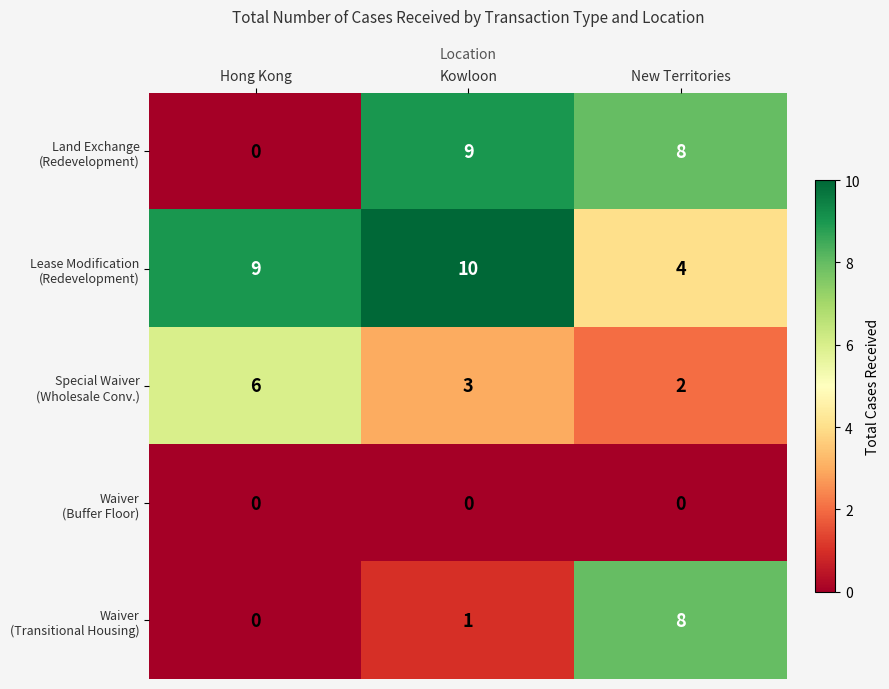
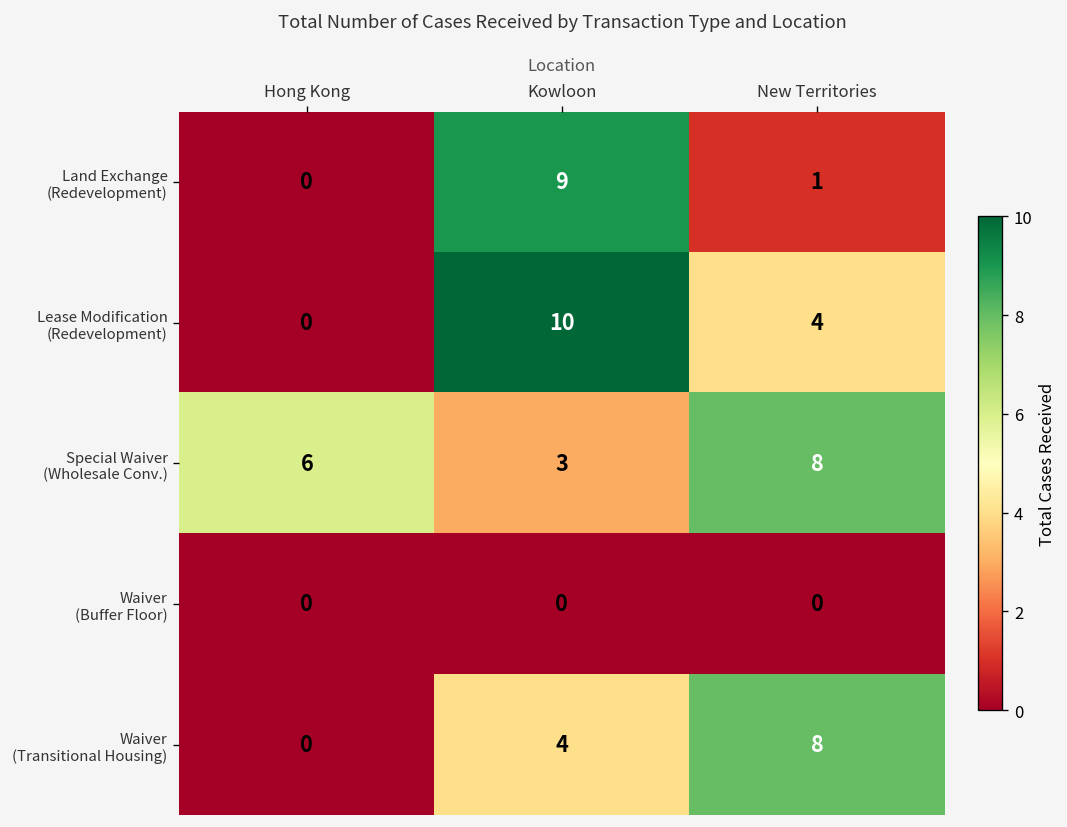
  {
    "Land Exchange (Redevelopment)": {
      "Hong Kong": 0,
      "Kowloon": 9,
-     "New Territories": 8
+     "New Territories": 1
    },
    "Lease Modification (Redevelopment)": {
-     "Hong Kong": 9,
+     "Hong Kong": 0,
      "Kowloon": 10,
      "New Territories": 4
    },
    "Special Waiver (Wholesale Conv.)": {
      "Hong Kong": 6,
      "Kowloon": 3,
-     "New Territories": 2
+     "New Territories": 8
    },
    "Waiver (Buffer Floor)": {
      "Hong Kong": 0,
      "Kowloon": 0,
      "New Territories": 0
    },
    "Waiver (Transitional Housing)": {
      "Hong Kong": 0,
-     "Kowloon": 1,
+     "Kowloon": 4,
      "New Territories": 8
    }
  }
